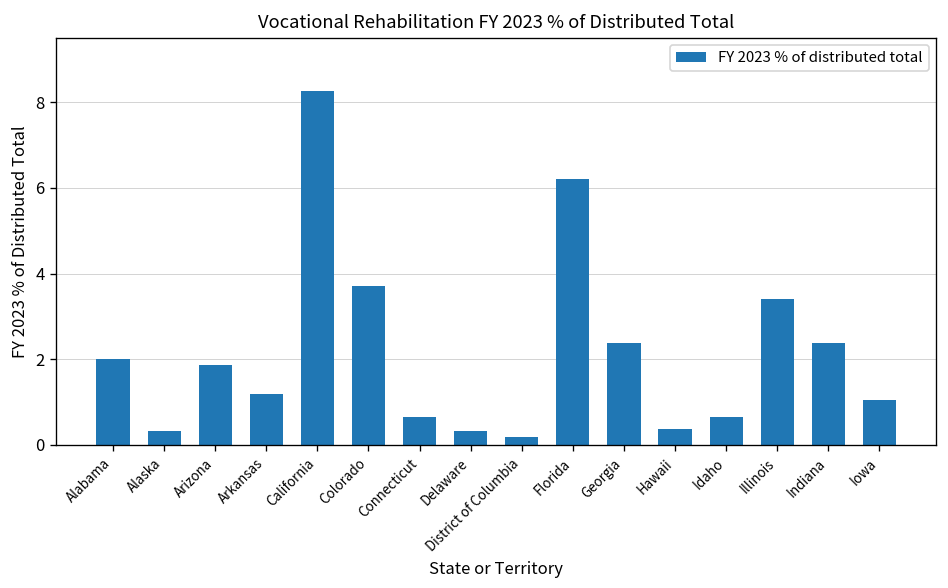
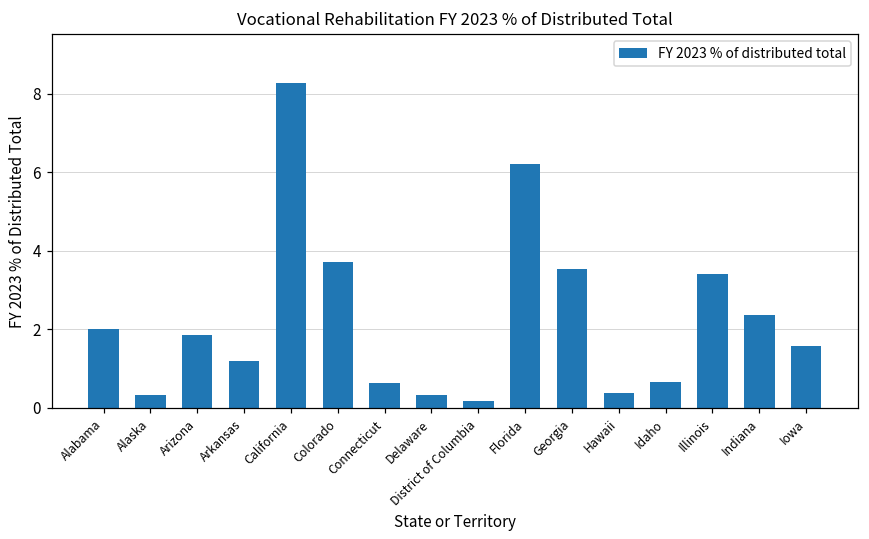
  {
    "Alabama": 2.0,
    "Alaska": 0.3,
    "Arizona": 1.9,
    "Arkansas": 1.2,
    "California": 8.3,
    "Colorado": 3.7,
    "Connecticut": 0.6,
    "Delaware": 0.3,
    "District of Columbia": 0.2,
    "Florida": 6.2,
-   "Georgia": 2.4,
+   "Georgia": 3.5,
    "Hawaii": 0.4,
    "Idaho": 0.6,
    "Illinois": 3.4,
    "Indiana": 2.4,
-   "Iowa": 1.1
+   "Iowa": 1.6
  }
